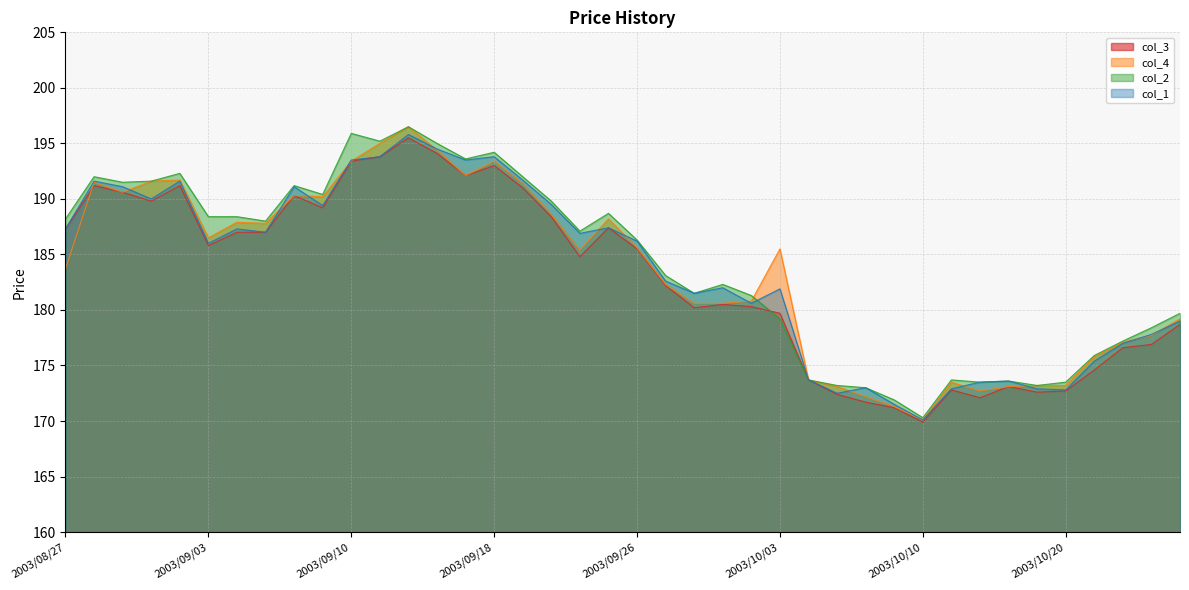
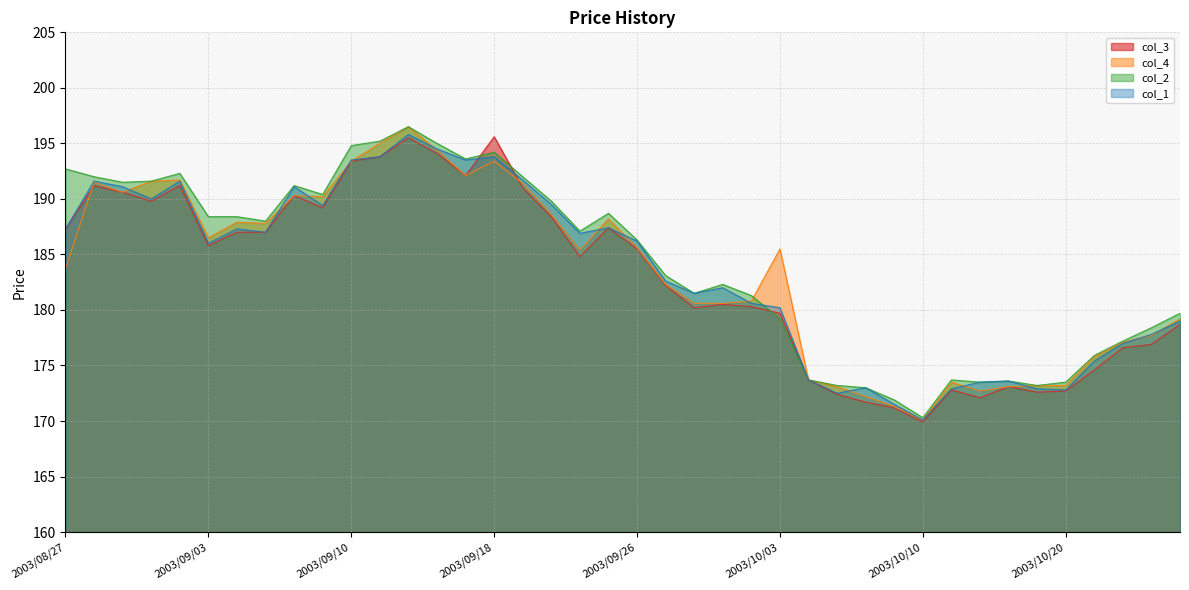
  {
    "col_3": {
-     "2003/09/18": 193.0,
+     "2003/09/18": 195.6,
      "2003/10/03": 179.7
    },
    "col_4": {
      "2003/08/27": 183.7,
      "2003/09/03": 186.5,
      "2003/09/18": 193.4,
      "2003/10/03": 185.5,
      "2003/10/20": 173.2
    },
    "col_2": {
-     "2003/08/27": 188.2,
+     "2003/08/27": 192.7,
      "2003/09/03": 188.4,
-     "2003/09/10": 195.9,
+     "2003/09/10": 194.8,
      "2003/09/18": 194.2,
      "2003/10/03": 179.2,
      "2003/10/20": 173.5
    },
    "col_1": {
      "2003/09/18": 193.8,
-     "2003/10/03": 181.9
+     "2003/10/03": 180.2
    }
  }
